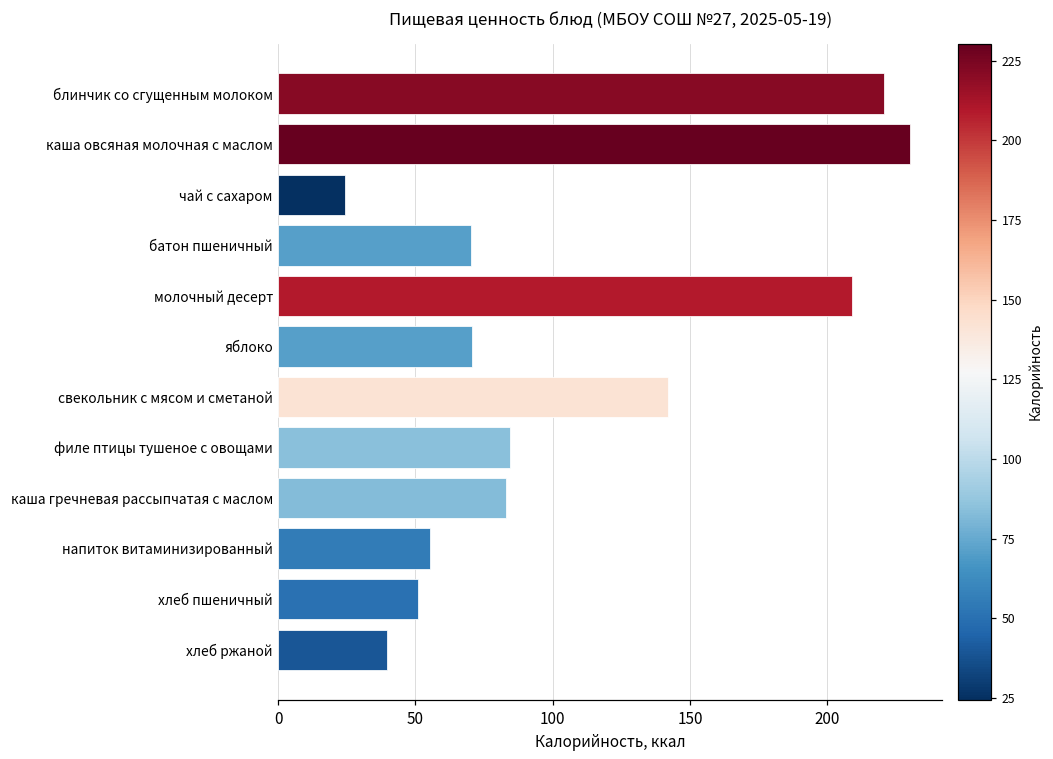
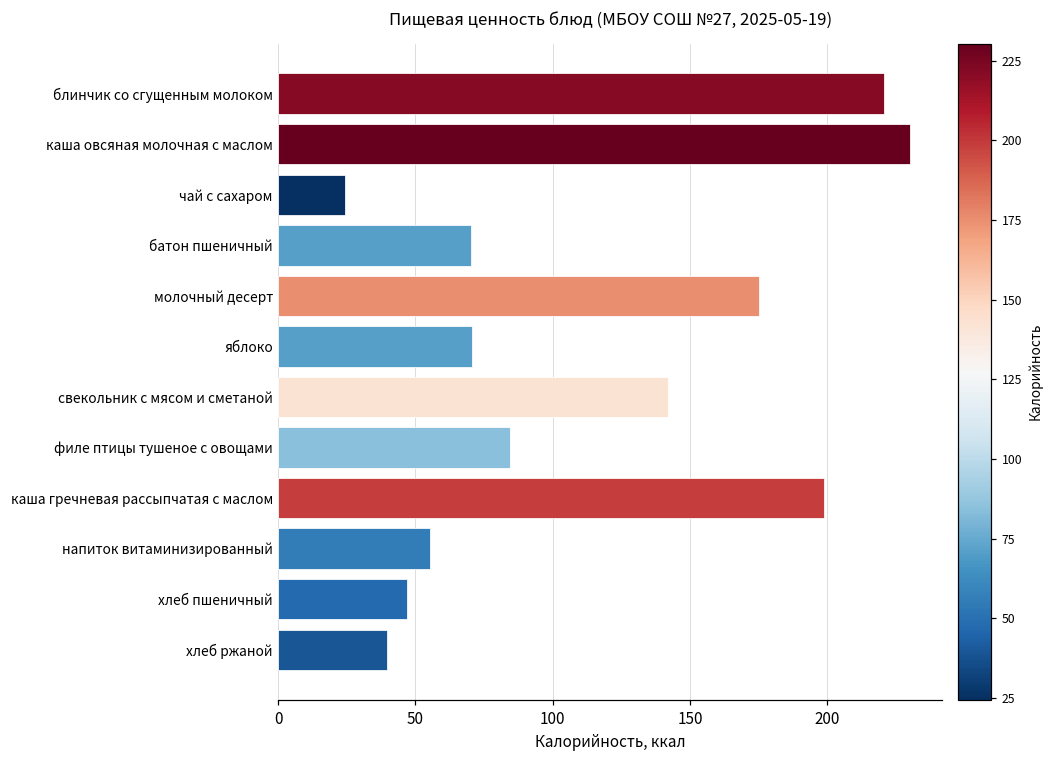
  {
    "блинчик со сгущенным молоком": 221,
    "каша овсяная молочная с маслом": 230,
    "чай с сахаром": 24,
    "батон пшеничный": 70,
-   "молочный десерт": 209,
+   "молочный десерт": 175,
    "яблоко": 71,
    "свекольник с мясом и сметаной": 142,
    "филе птицы тушеное с овощами": 85,
-   "каша гречневая рассыпчатая с маслом": 83,
+   "каша гречневая рассыпчатая с маслом": 199,
    "напиток витаминизированный": 55,
-   "хлеб пшеничный": 51,
+   "хлеб пшеничный": 47,
    "хлеб ржаной": 40
  }
